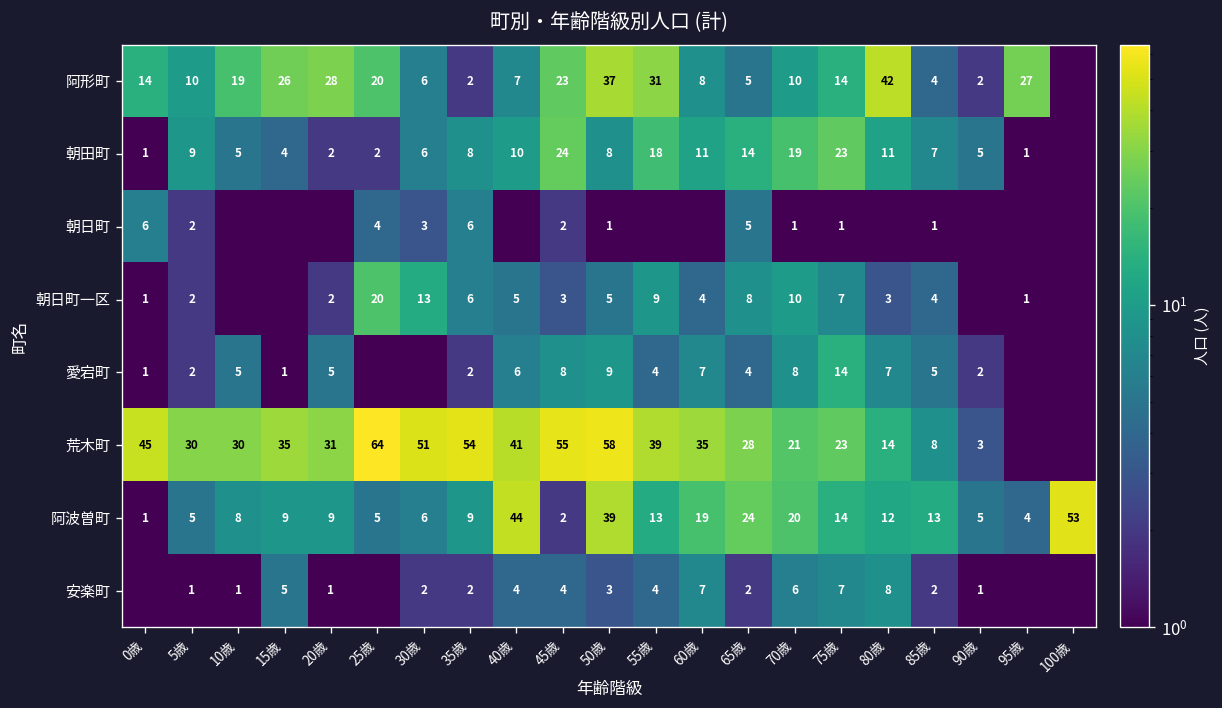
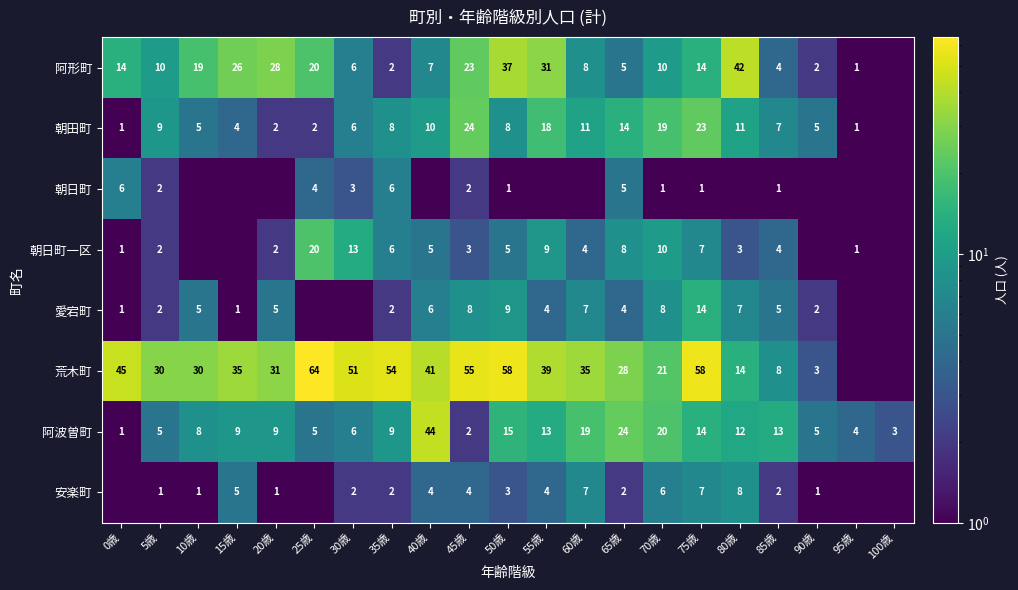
  {
    "阿形町": {
      "0歳": 14,
      "5歳": 10,
      "10歳": 19,
      "15歳": 26,
      "20歳": 28,
      "25歳": 20,
      "30歳": 6,
      "35歳": 2,
      "40歳": 7,
      "45歳": 23,
      "50歳": 37,
      "55歳": 31,
      "60歳": 8,
      "65歳": 5,
      "70歳": 10,
      "75歳": 14,
      "80歳": 42,
      "85歳": 4,
      "90歳": 2,
-     "95歳": 27
+     "95歳": 1
    },
    "朝田町": {
      "0歳": 1,
      "5歳": 9,
      "10歳": 5,
      "15歳": 4,
      "20歳": 2,
      "25歳": 2,
      "30歳": 6,
      "35歳": 8,
      "40歳": 10,
      "45歳": 24,
      "50歳": 8,
      "55歳": 18,
      "60歳": 11,
      "65歳": 14,
      "70歳": 19,
      "75歳": 23,
      "80歳": 11,
      "85歳": 7,
      "90歳": 5,
      "95歳": 1
    },
    "朝日町": {
      "0歳": 6,
      "5歳": 2,
      "25歳": 4,
      "30歳": 3,
      "35歳": 6,
      "45歳": 2,
      "50歳": 1,
      "65歳": 5,
      "70歳": 1,
      "75歳": 1,
      "85歳": 1
    },
    "朝日町一区": {
      "0歳": 1,
      "5歳": 2,
      "20歳": 2,
      "25歳": 20,
      "30歳": 13,
      "35歳": 6,
      "40歳": 5,
      "45歳": 3,
      "50歳": 5,
      "55歳": 9,
      "60歳": 4,
      "65歳": 8,
      "70歳": 10,
      "75歳": 7,
      "80歳": 3,
      "85歳": 4,
      "95歳": 1
    },
    "愛宕町": {
      "0歳": 1,
      "5歳": 2,
      "10歳": 5,
      "15歳": 1,
      "20歳": 5,
      "35歳": 2,
      "40歳": 6,
      "45歳": 8,
      "50歳": 9,
      "55歳": 4,
      "60歳": 7,
      "65歳": 4,
      "70歳": 8,
      "75歳": 14,
      "80歳": 7,
      "85歳": 5,
      "90歳": 2
    },
    "荒木町": {
      "0歳": 45,
      "5歳": 30,
      "10歳": 30,
      "15歳": 35,
      "20歳": 31,
      "25歳": 64,
      "30歳": 51,
      "35歳": 54,
      "40歳": 41,
      "45歳": 55,
      "50歳": 58,
      "55歳": 39,
      "60歳": 35,
      "65歳": 28,
      "70歳": 21,
-     "75歳": 23,
+     "75歳": 58,
      "80歳": 14,
      "85歳": 8,
      "90歳": 3
    },
    "阿波曽町": {
      "0歳": 1,
      "5歳": 5,
      "10歳": 8,
      "15歳": 9,
      "20歳": 9,
      "25歳": 5,
      "30歳": 6,
      "35歳": 9,
      "40歳": 44,
      "45歳": 2,
-     "50歳": 39,
+     "50歳": 15,
      "55歳": 13,
      "60歳": 19,
      "65歳": 24,
      "70歳": 20,
      "75歳": 14,
      "80歳": 12,
      "85歳": 13,
      "90歳": 5,
      "95歳": 4,
-     "100歳": 53
+     "100歳": 3
    },
    "安楽町": {
      "5歳": 1,
      "10歳": 1,
      "15歳": 5,
      "20歳": 1,
      "30歳": 2,
      "35歳": 2,
      "40歳": 4,
      "45歳": 4,
      "50歳": 3,
      "55歳": 4,
      "60歳": 7,
      "65歳": 2,
      "70歳": 6,
      "75歳": 7,
      "80歳": 8,
      "85歳": 2,
      "90歳": 1
    }
  }
